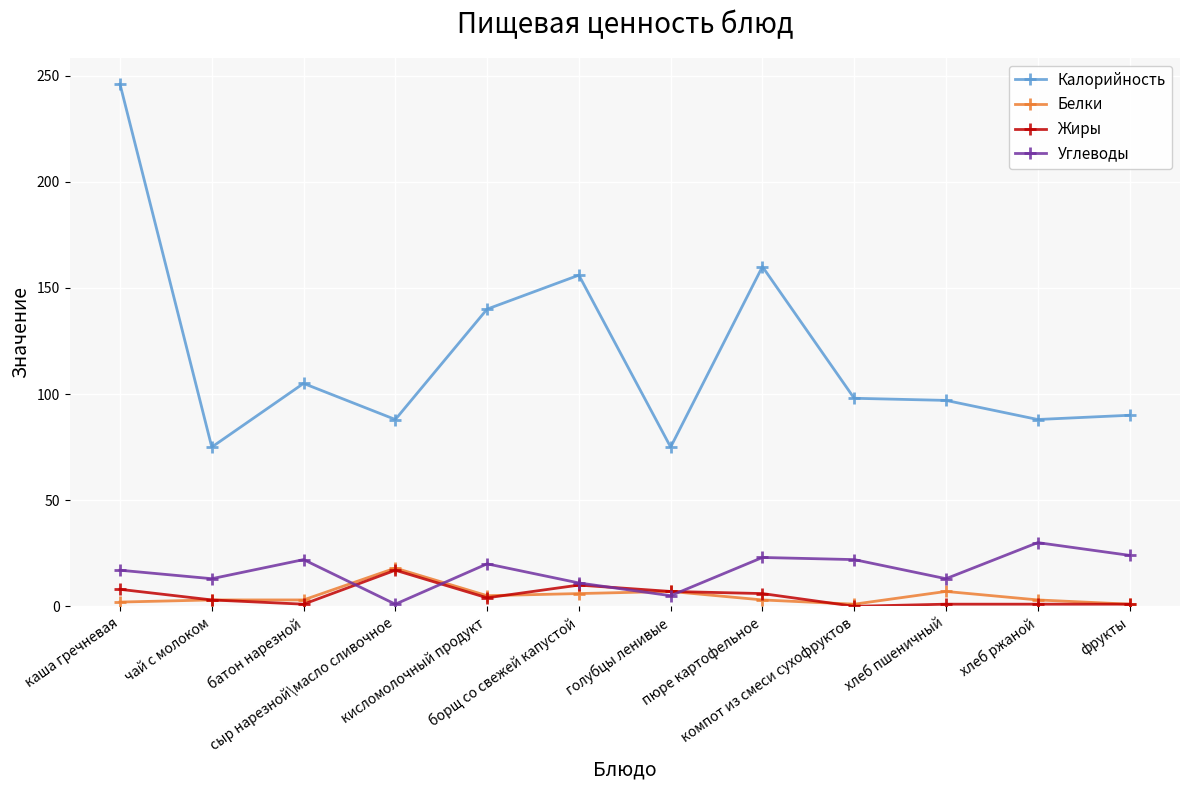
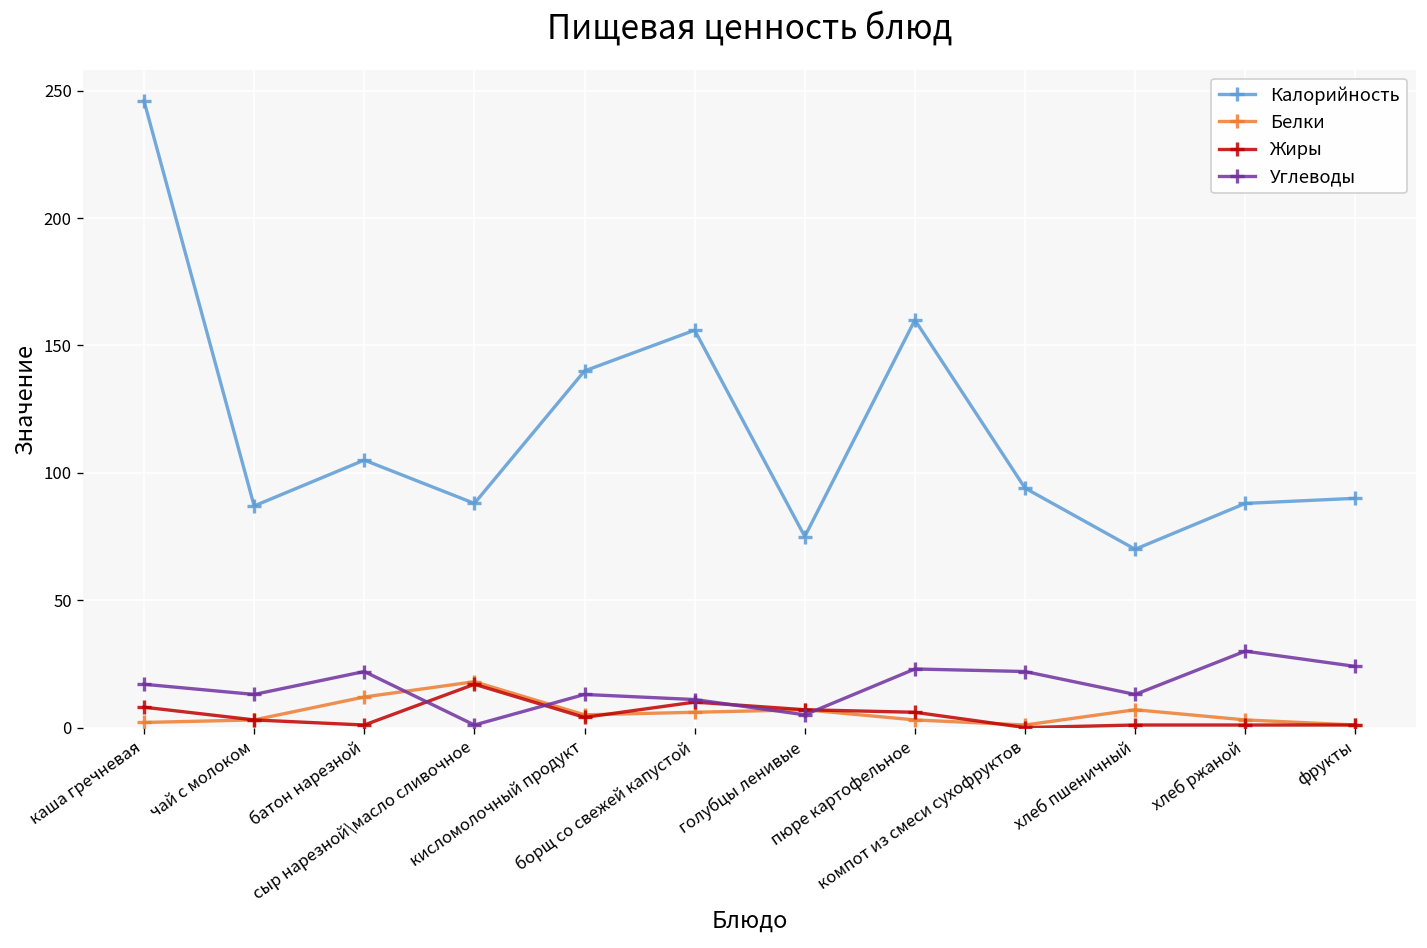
  {
    "Калорийность": {
      "каша гречневая": 246,
-     "чай с молоком": 75,
+     "чай с молоком": 87,
      "батон нарезной": 105,
      "сыр нарезной\\масло сливочное": 88,
      "кисломолочный продукт": 140,
      "борщ со свежей капустой": 156,
      "голубцы ленивые": 75,
      "пюре картофельное": 160,
-     "компот из смеси сухофруктов": 98,
-     "хлеб пшеничный": 97,
+     "компот из смеси сухофруктов": 94,
+     "хлеб пшеничный": 70,
      "хлеб ржаной": 88,
      "фрукты": 90
    },
    "Белки": {
      "каша гречневая": 2,
-     "батон нарезной": 3,
+     "батон нарезной": 12,
      "борщ со свежей капустой": 6,
      "пюре картофельное": 3,
      "хлеб пшеничный": 7,
      "хлеб ржаной": 3
    },
    "Жиры": {
      "каша гречневая": 8,
      "батон нарезной": 1,
      "пюре картофельное": 6,
      "хлеб пшеничный": 1,
      "хлеб ржаной": 1
    },
    "Углеводы": {
      "каша гречневая": 17,
      "чай с молоком": 13,
      "батон нарезной": 22,
      "сыр нарезной\\масло сливочное": 1,
-     "кисломолочный продукт": 20,
+     "кисломолочный продукт": 13,
      "голубцы ленивые": 5,
      "пюре картофельное": 23,
      "компот из смеси сухофруктов": 22,
      "хлеб пшеничный": 13,
      "хлеб ржаной": 30,
      "фрукты": 24
    }
  }
